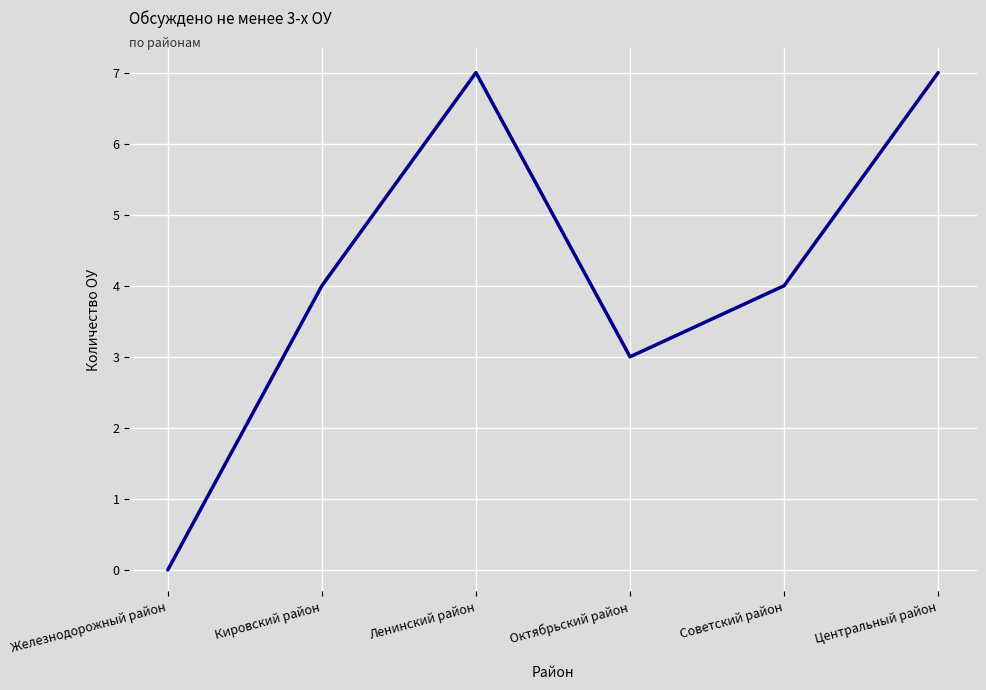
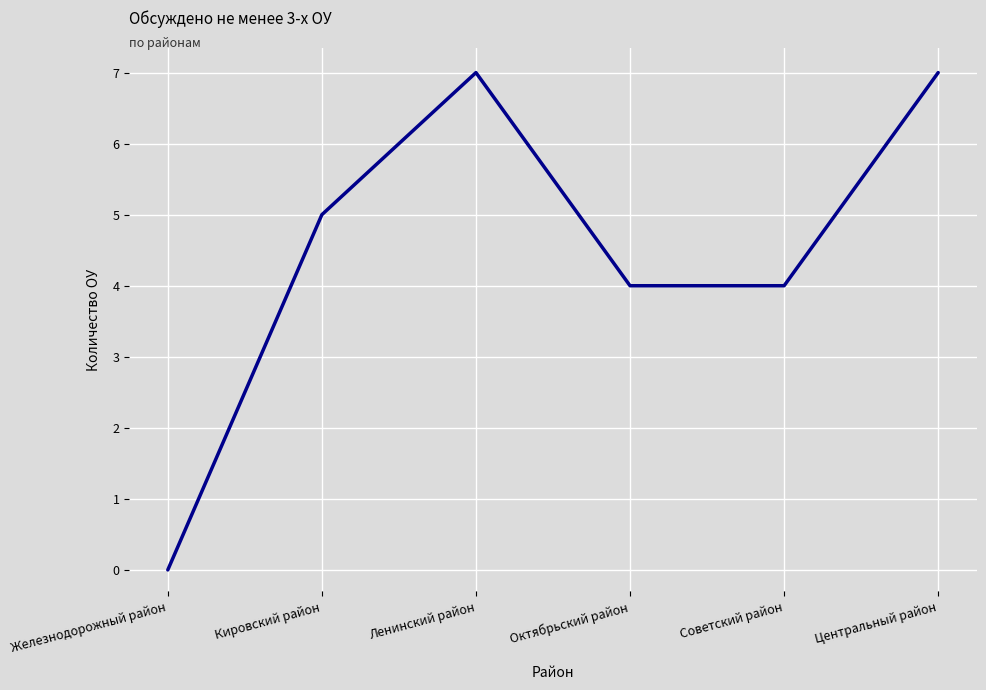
  {
    "Железнодорожный район": 0,
-   "Кировский район": 4,
+   "Кировский район": 5,
    "Ленинский район": 7,
-   "Октябрьский район": 3,
+   "Октябрьский район": 4,
    "Советский район": 4,
    "Центральный район": 7
  }
